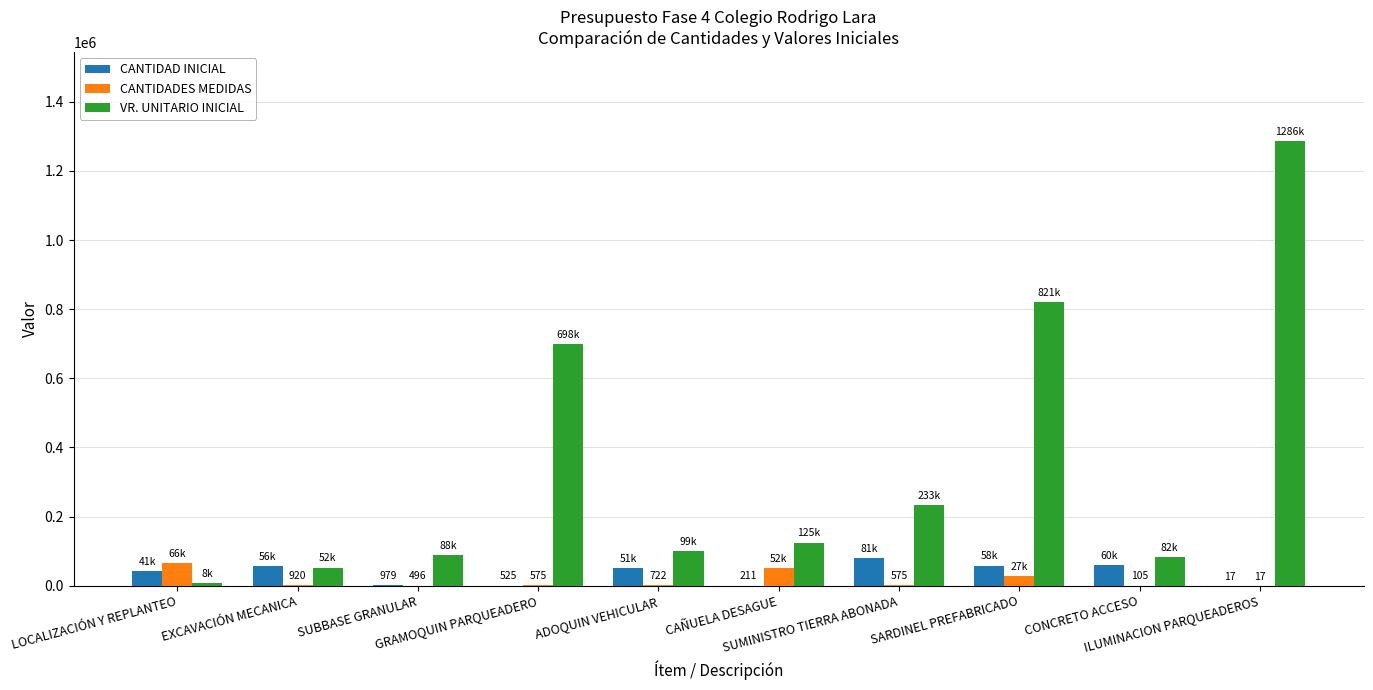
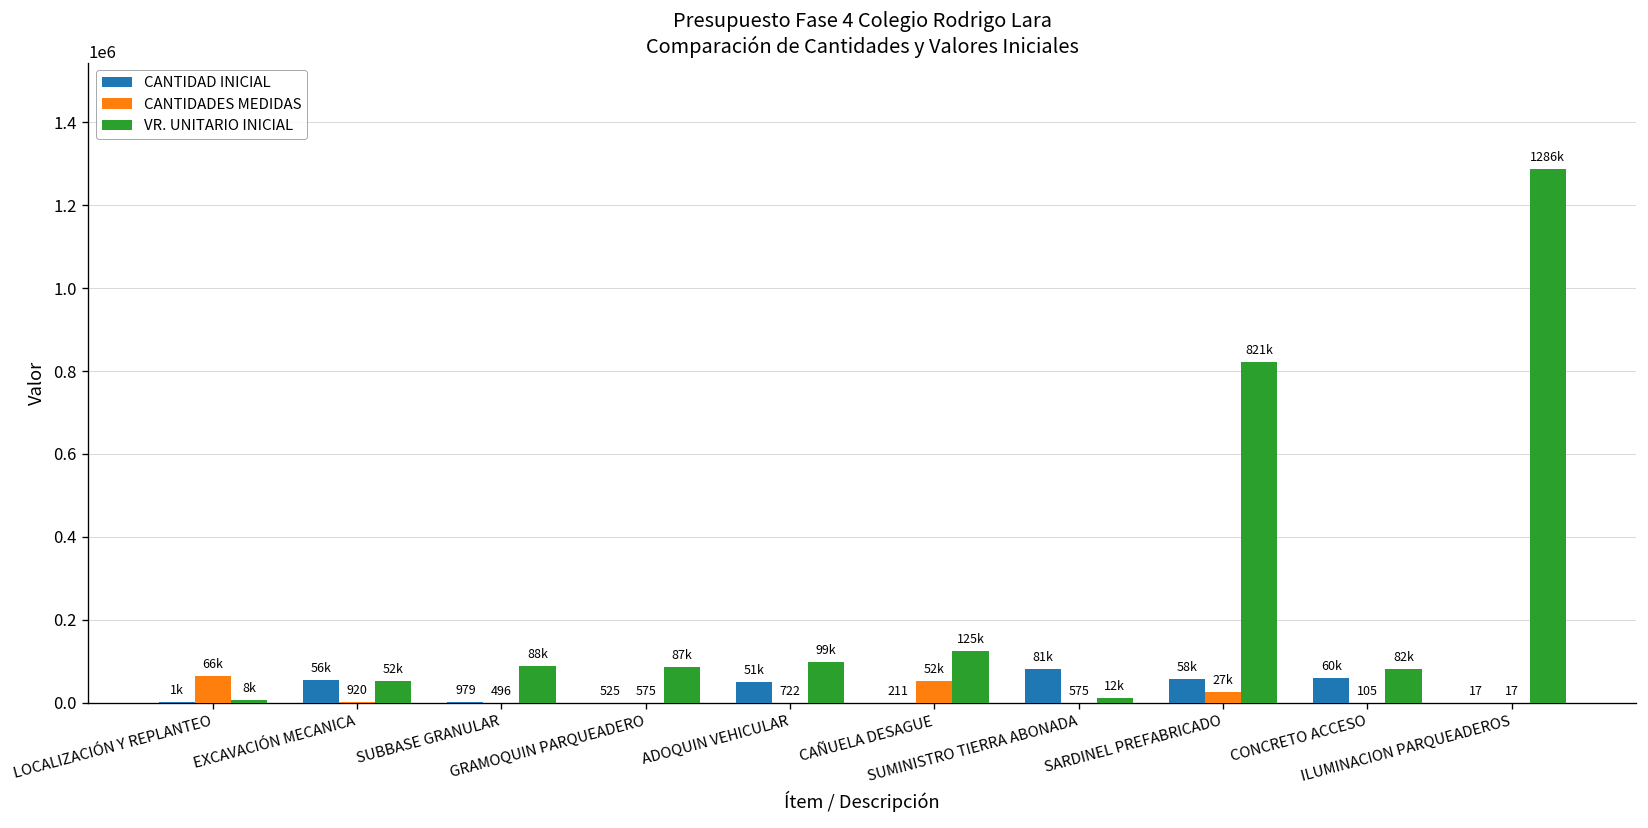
  {
    "CANTIDAD INICIAL": {
-     "LOCALIZACIÓN Y REPLANTEO": "41k",
+     "LOCALIZACIÓN Y REPLANTEO": "1k",
      "EXCAVACIÓN MECANICA": "56k",
      "SUBBASE GRANULAR": "979",
      "GRAMOQUIN PARQUEADERO": "525",
      "ADOQUIN VEHICULAR": "51k",
      "CAÑUELA DESAGUE": "211",
      "SUMINISTRO TIERRA ABONADA": "81k",
      "SARDINEL PREFABRICADO": "58k",
      "CONCRETO ACCESO": "60k",
      "ILUMINACION PARQUEADEROS": "17"
    },
    "CANTIDADES MEDIDAS": {
      "LOCALIZACIÓN Y REPLANTEO": "66k",
      "EXCAVACIÓN MECANICA": "920",
      "SUBBASE GRANULAR": "496",
      "GRAMOQUIN PARQUEADERO": "575",
      "ADOQUIN VEHICULAR": "722",
      "CAÑUELA DESAGUE": "52k",
      "SUMINISTRO TIERRA ABONADA": "575",
      "SARDINEL PREFABRICADO": "27k",
      "CONCRETO ACCESO": "105",
      "ILUMINACION PARQUEADEROS": "17"
    },
    "VR. UNITARIO INICIAL": {
      "LOCALIZACIÓN Y REPLANTEO": "8k",
      "EXCAVACIÓN MECANICA": "52k",
      "SUBBASE GRANULAR": "88k",
-     "GRAMOQUIN PARQUEADERO": "698k",
+     "GRAMOQUIN PARQUEADERO": "87k",
      "ADOQUIN VEHICULAR": "99k",
      "CAÑUELA DESAGUE": "125k",
-     "SUMINISTRO TIERRA ABONADA": "233k",
+     "SUMINISTRO TIERRA ABONADA": "12k",
      "SARDINEL PREFABRICADO": "821k",
      "CONCRETO ACCESO": "82k",
      "ILUMINACION PARQUEADEROS": "1286k"
    }
  }
